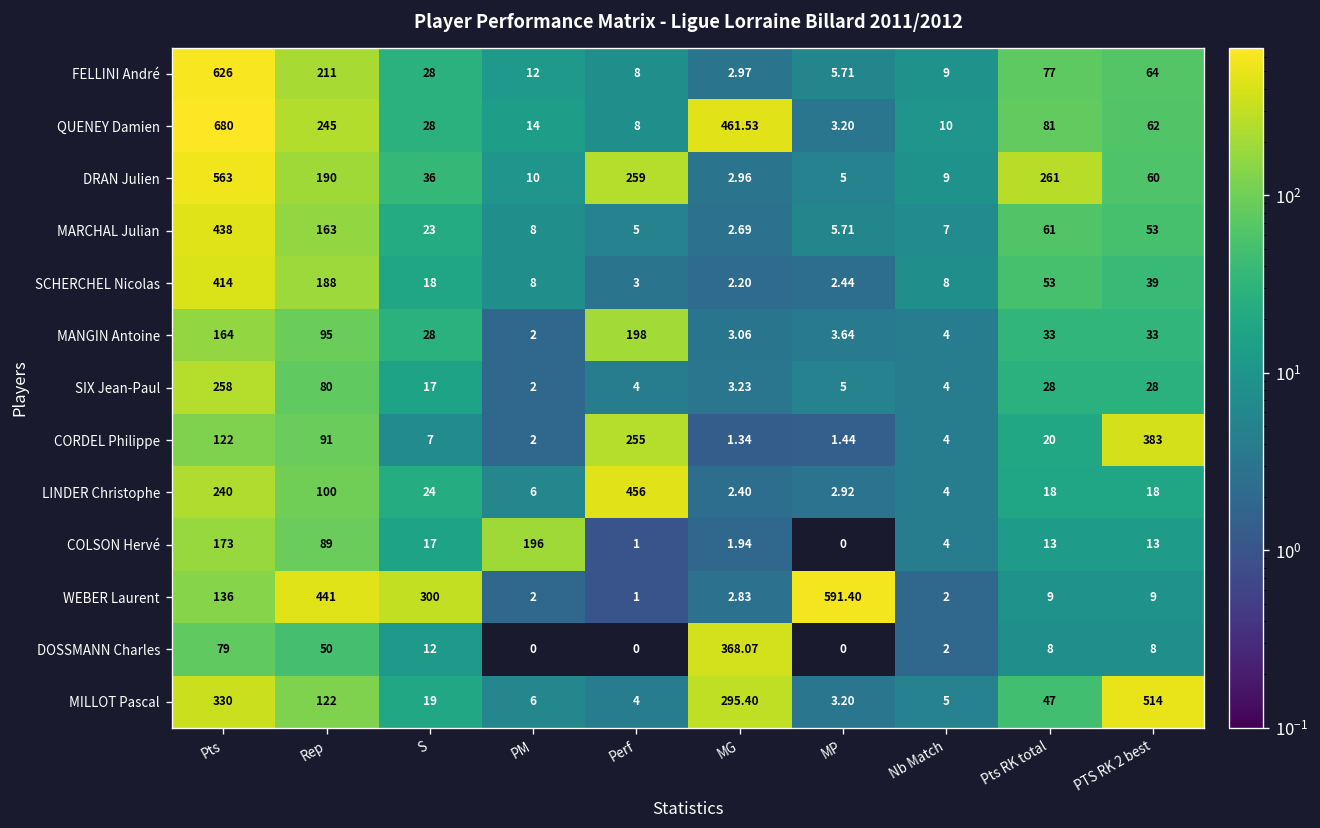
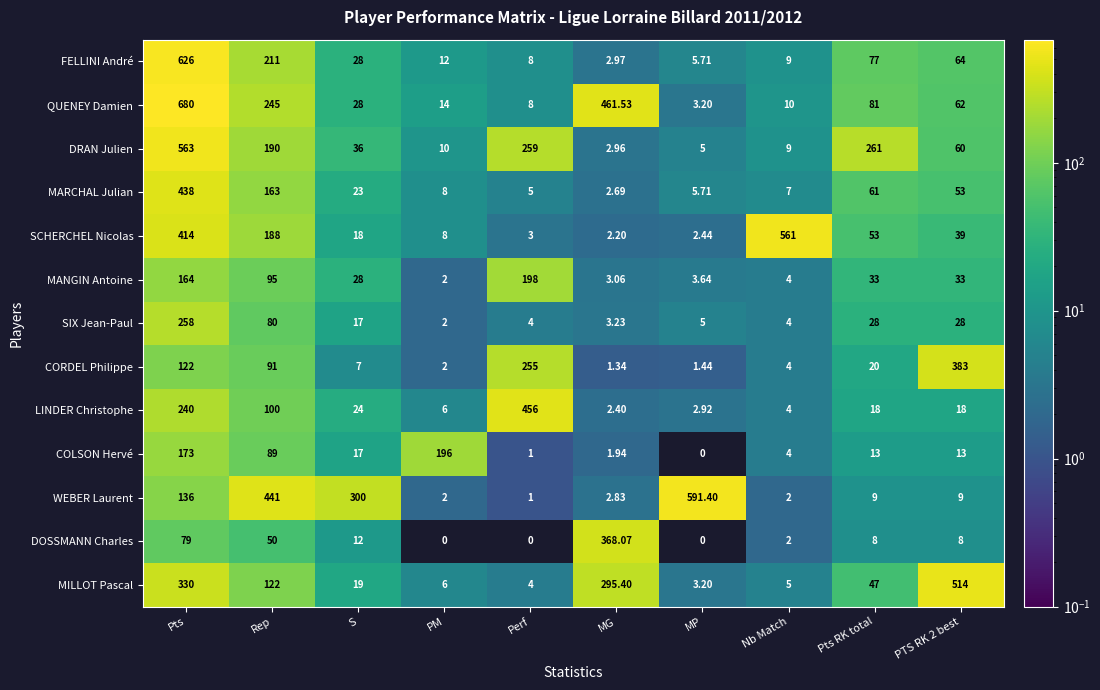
  {
    "FELLINI André": {
      "Pts": 626,
      "Rep": 211,
      "S": 28,
      "PM": 12,
      "Perf": 8,
      "MG": 2.97,
      "MP": 5.71,
      "Nb Match": 9,
      "Pts RK total": 77,
      "PTS RK 2 best": 64
    },
    "QUENEY Damien": {
      "Pts": 680,
      "Rep": 245,
      "S": 28,
      "PM": 14,
      "Perf": 8,
      "MG": 461.53,
      "MP": 3.20,
      "Nb Match": 10,
      "Pts RK total": 81,
      "PTS RK 2 best": 62
    },
    "DRAN Julien": {
      "Pts": 563,
      "Rep": 190,
      "S": 36,
      "PM": 10,
      "Perf": 259,
      "MG": 2.96,
      "MP": 5,
      "Nb Match": 9,
      "Pts RK total": 261,
      "PTS RK 2 best": 60
    },
    "MARCHAL Julian": {
      "Pts": 438,
      "Rep": 163,
      "S": 23,
      "PM": 8,
      "Perf": 5,
      "MG": 2.69,
      "MP": 5.71,
      "Nb Match": 7,
      "Pts RK total": 61,
      "PTS RK 2 best": 53
    },
    "SCHERCHEL Nicolas": {
      "Pts": 414,
      "Rep": 188,
      "S": 18,
      "PM": 8,
      "Perf": 3,
      "MG": 2.20,
      "MP": 2.44,
-     "Nb Match": 8,
+     "Nb Match": 561,
      "Pts RK total": 53,
      "PTS RK 2 best": 39
    },
    "MANGIN Antoine": {
      "Pts": 164,
      "Rep": 95,
      "S": 28,
      "PM": 2,
      "Perf": 198,
      "MG": 3.06,
      "MP": 3.64,
      "Nb Match": 4,
      "Pts RK total": 33,
      "PTS RK 2 best": 33
    },
    "SIX Jean-Paul": {
      "Pts": 258,
      "Rep": 80,
      "S": 17,
      "PM": 2,
      "Perf": 4,
      "MG": 3.23,
      "MP": 5,
      "Nb Match": 4,
      "Pts RK total": 28,
      "PTS RK 2 best": 28
    },
    "CORDEL Philippe": {
      "Pts": 122,
      "Rep": 91,
      "S": 7,
      "PM": 2,
      "Perf": 255,
      "MG": 1.34,
      "MP": 1.44,
      "Nb Match": 4,
      "Pts RK total": 20,
      "PTS RK 2 best": 383
    },
    "LINDER Christophe": {
      "Pts": 240,
      "Rep": 100,
      "S": 24,
      "PM": 6,
      "Perf": 456,
      "MG": 2.40,
      "MP": 2.92,
      "Nb Match": 4,
      "Pts RK total": 18,
      "PTS RK 2 best": 18
    },
    "COLSON Hervé": {
      "Pts": 173,
      "Rep": 89,
      "S": 17,
      "PM": 196,
      "Perf": 1,
      "MG": 1.94,
      "MP": 0,
      "Nb Match": 4,
      "Pts RK total": 13,
      "PTS RK 2 best": 13
    },
    "WEBER Laurent": {
      "Pts": 136,
      "Rep": 441,
      "S": 300,
      "PM": 2,
      "Perf": 1,
      "MG": 2.83,
      "MP": 591.40,
      "Nb Match": 2,
      "Pts RK total": 9,
      "PTS RK 2 best": 9
    },
    "DOSSMANN Charles": {
      "Pts": 79,
      "Rep": 50,
      "S": 12,
      "PM": 0,
      "Perf": 0,
      "MG": 368.07,
      "MP": 0,
      "Nb Match": 2,
      "Pts RK total": 8,
      "PTS RK 2 best": 8
    },
    "MILLOT Pascal": {
      "Pts": 330,
      "Rep": 122,
      "S": 19,
      "PM": 6,
      "Perf": 4,
      "MG": 295.40,
      "MP": 3.20,
      "Nb Match": 5,
      "Pts RK total": 47,
      "PTS RK 2 best": 514
    }
  }
